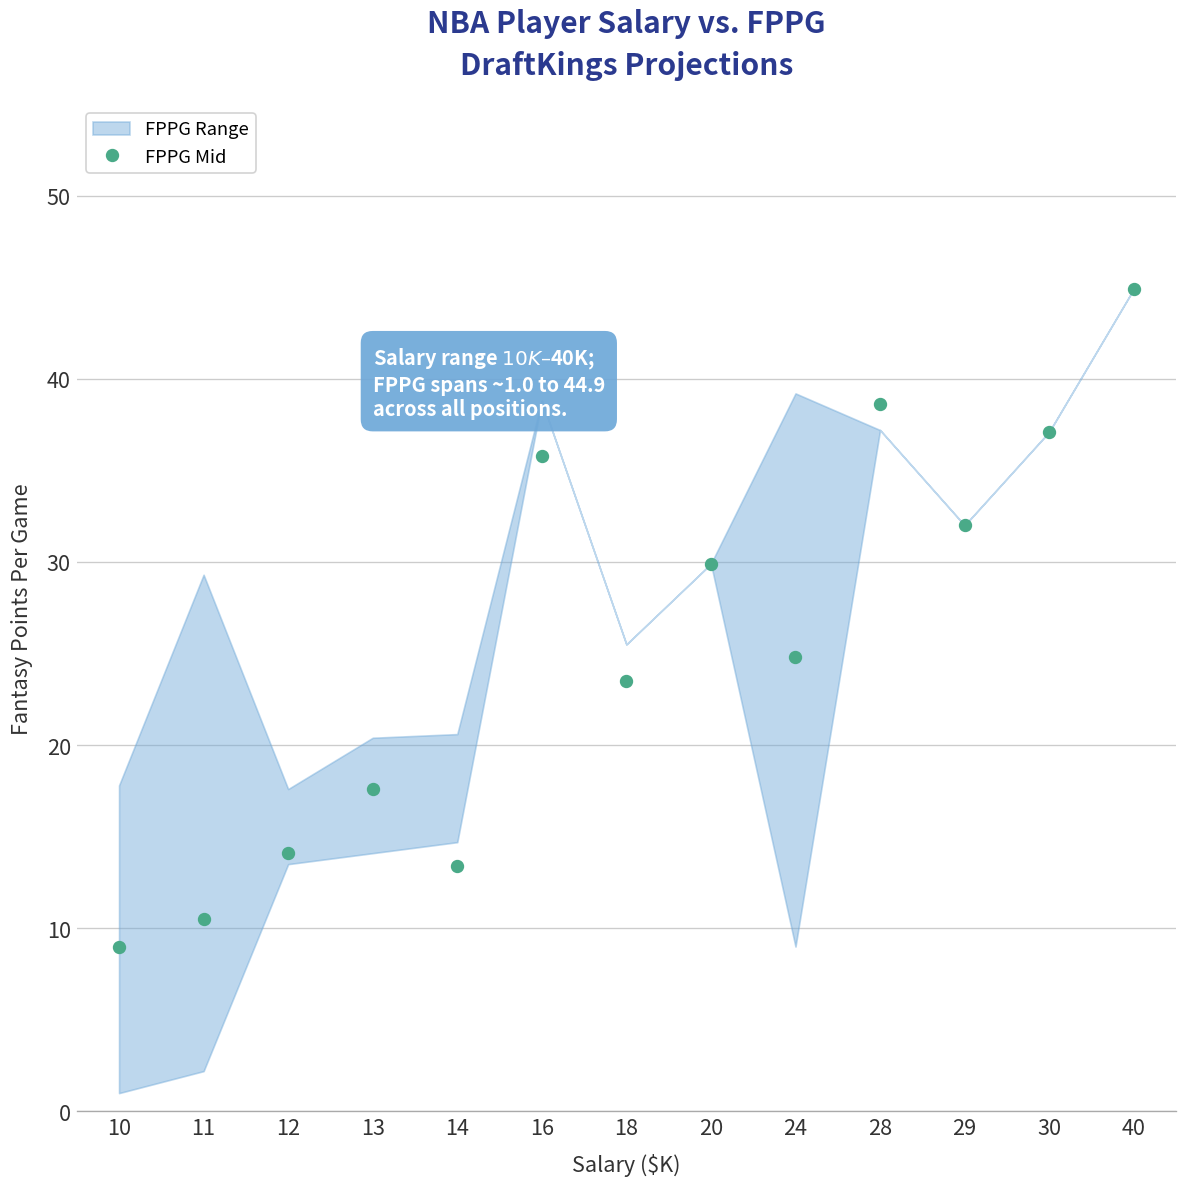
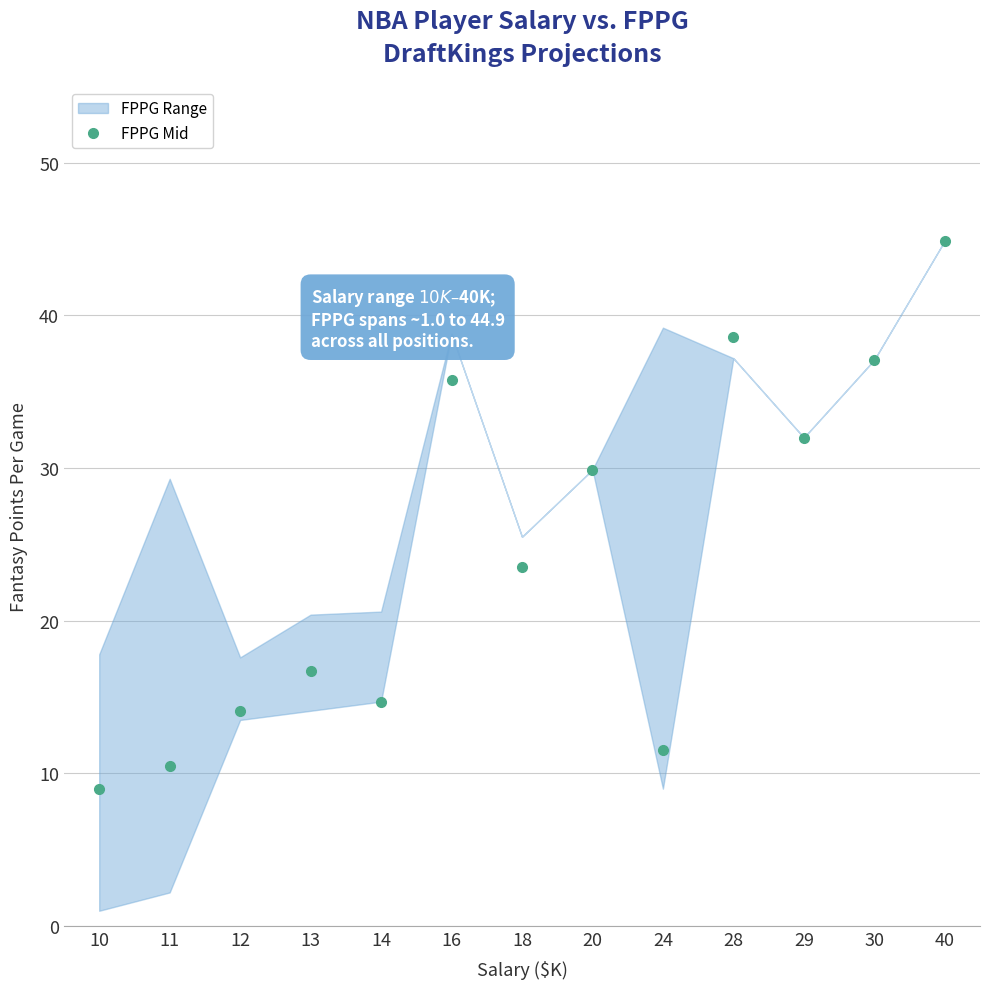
  {
    "FPPG Mid": {
      "10": 9.0,
      "11": 10.5,
      "12": 14.1,
-     "13": 17.6,
-     "14": 13.4,
+     "13": 16.7,
+     "14": 14.7,
      "16": 35.8,
      "18": 23.5,
-     "24": 24.8,
+     "24": 11.5,
      "28": 38.6
    }
  }
